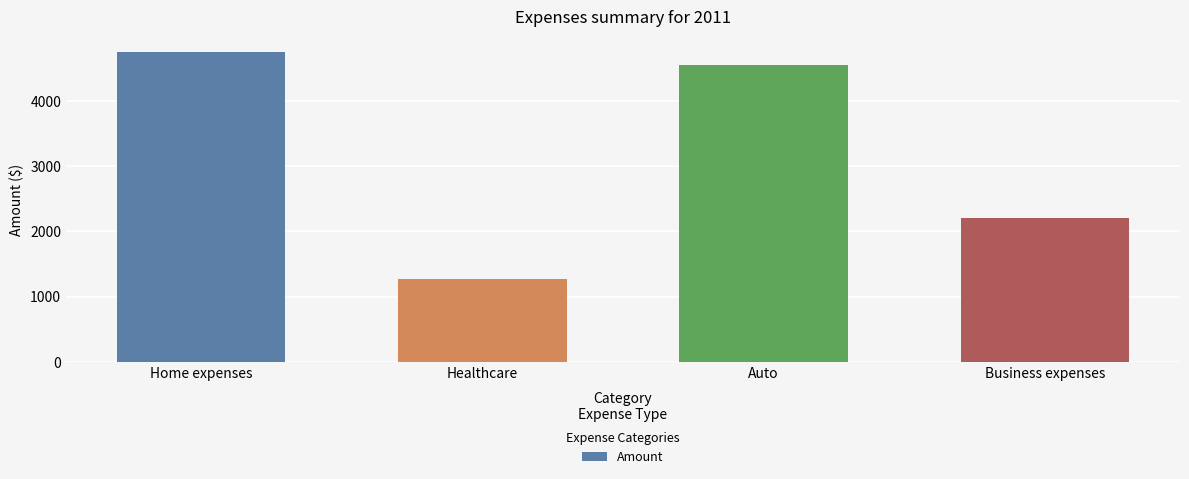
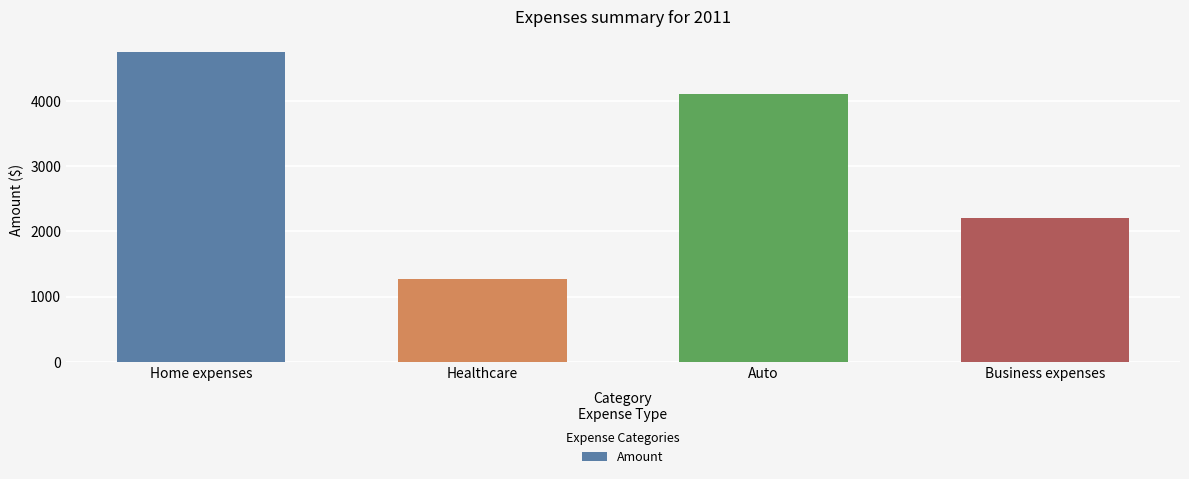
  {
    "Home expenses": 4700,
    "Healthcare": 1300,
-   "Auto": 4500,
+   "Auto": 4100,
    "Business expenses": 2200
  }
